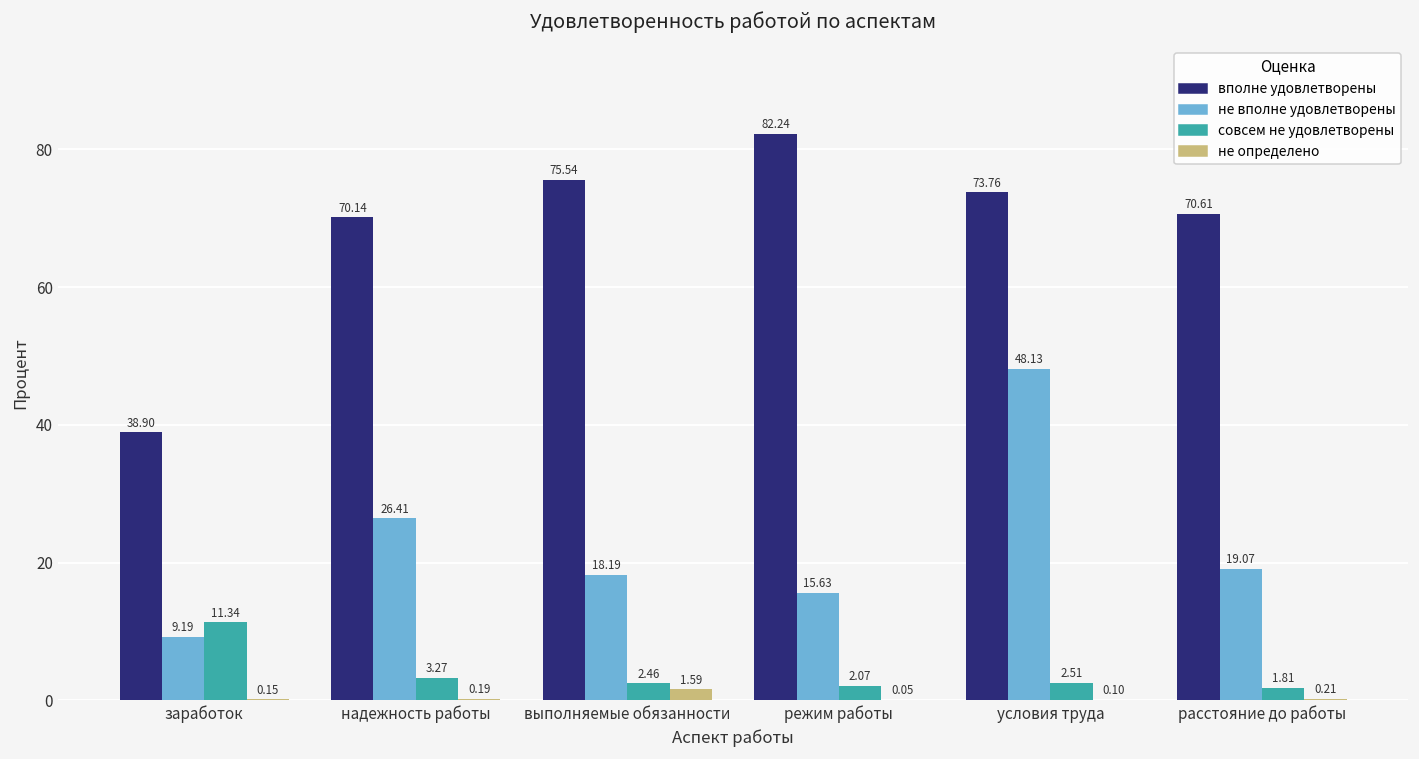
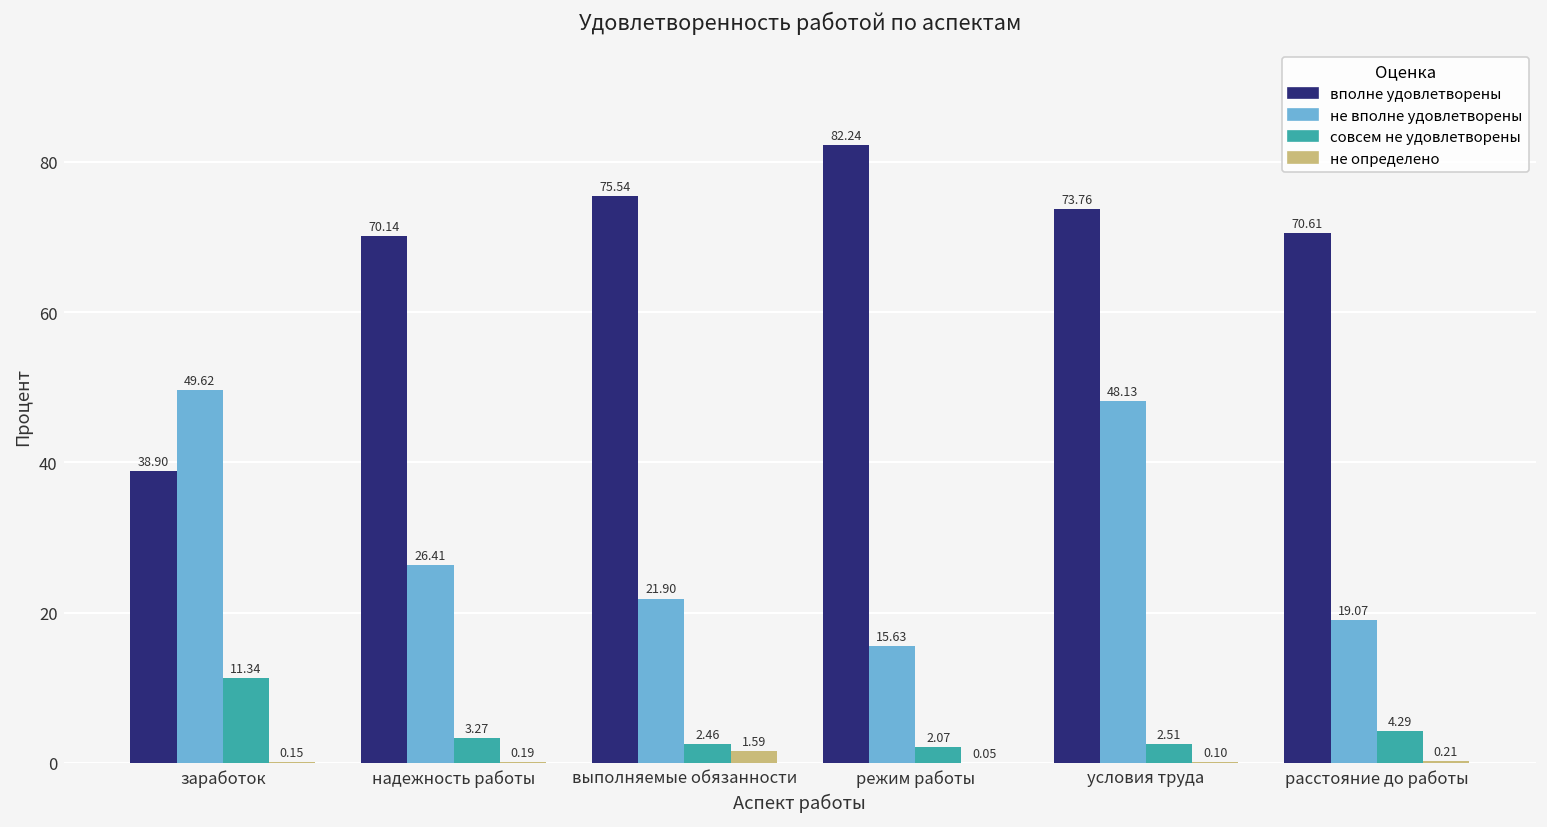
  {
    "вполне удовлетворены": {
      "заработок": 38.90,
      "надежность работы": 70.14,
      "выполняемые обязанности": 75.54,
      "режим работы": 82.24,
      "условия труда": 73.76,
      "расстояние до работы": 70.61
    },
    "не вполне удовлетворены": {
-     "заработок": 9.19,
+     "заработок": 49.62,
      "надежность работы": 26.41,
-     "выполняемые обязанности": 18.19,
+     "выполняемые обязанности": 21.90,
      "режим работы": 15.63,
      "условия труда": 48.13,
      "расстояние до работы": 19.07
    },
    "совсем не удовлетворены": {
      "заработок": 11.34,
      "надежность работы": 3.27,
      "выполняемые обязанности": 2.46,
      "режим работы": 2.07,
      "условия труда": 2.51,
-     "расстояние до работы": 1.81
+     "расстояние до работы": 4.29
    },
    "не определено": {
      "заработок": 0.15,
      "надежность работы": 0.19,
      "выполняемые обязанности": 1.59,
      "режим работы": 0.05,
      "условия труда": 0.10,
      "расстояние до работы": 0.21
    }
  }
